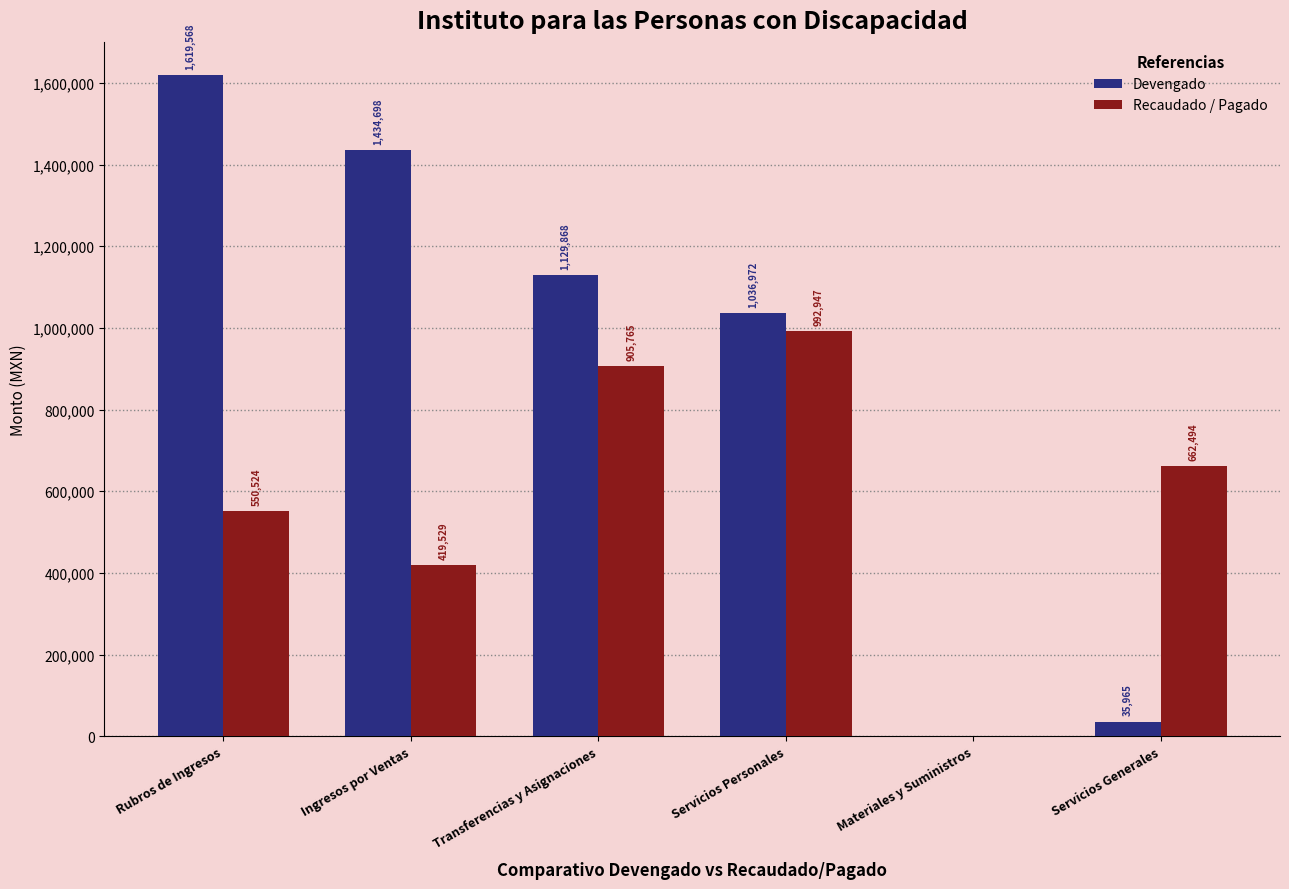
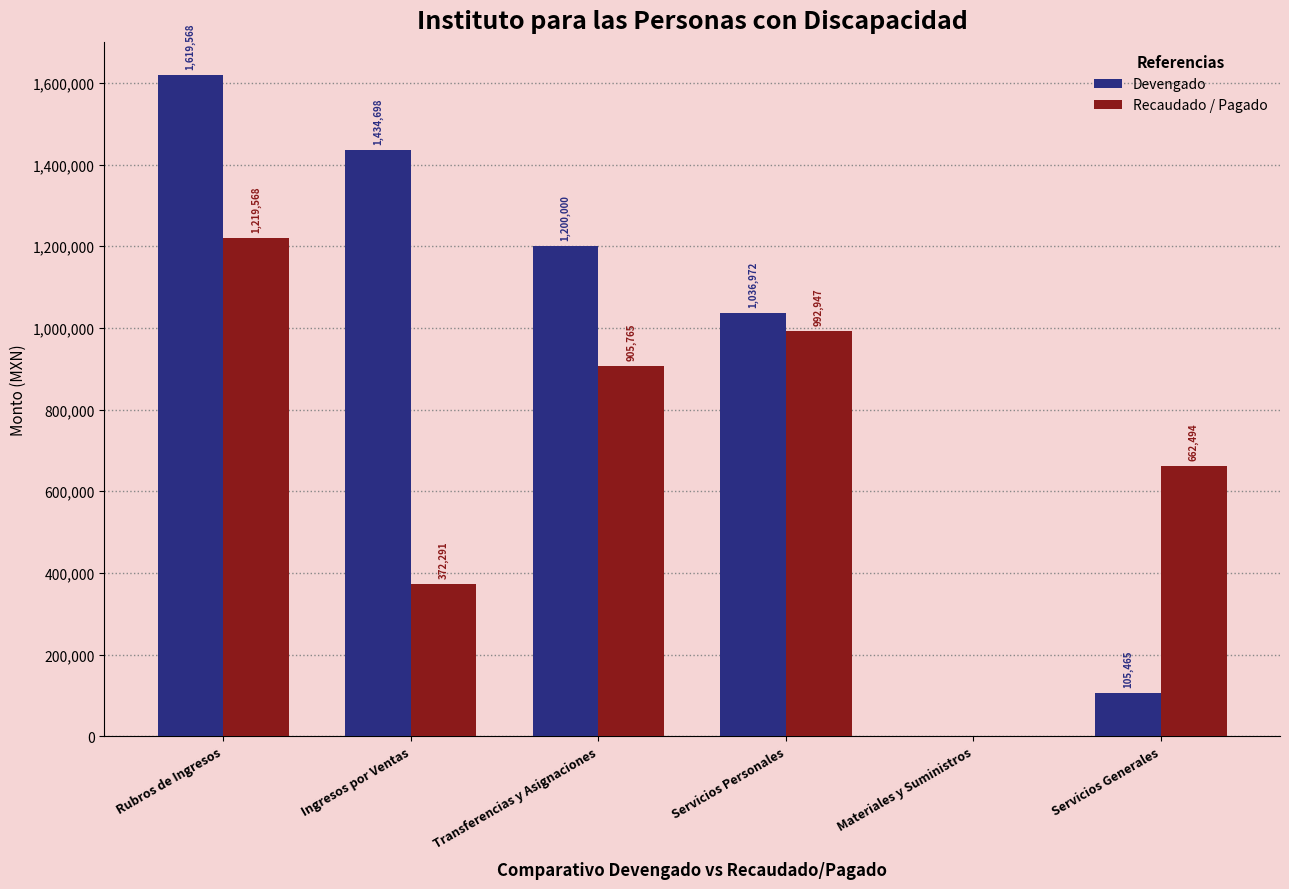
  {
    "Devengado": {
      "Rubros de Ingresos": "1,619,568",
      "Ingresos por Ventas": "1,434,698",
-     "Transferencias y Asignaciones": "1,129,868",
+     "Transferencias y Asignaciones": "1,200,000",
      "Servicios Personales": "1,036,972",
-     "Servicios Generales": "35,965"
+     "Servicios Generales": "105,465"
    },
    "Recaudado / Pagado": {
-     "Rubros de Ingresos": "550,524",
-     "Ingresos por Ventas": "419,529",
+     "Rubros de Ingresos": "1,219,568",
+     "Ingresos por Ventas": "372,291",
      "Transferencias y Asignaciones": "905,765",
      "Servicios Personales": "992,947",
      "Servicios Generales": "662,494"
    }
  }
